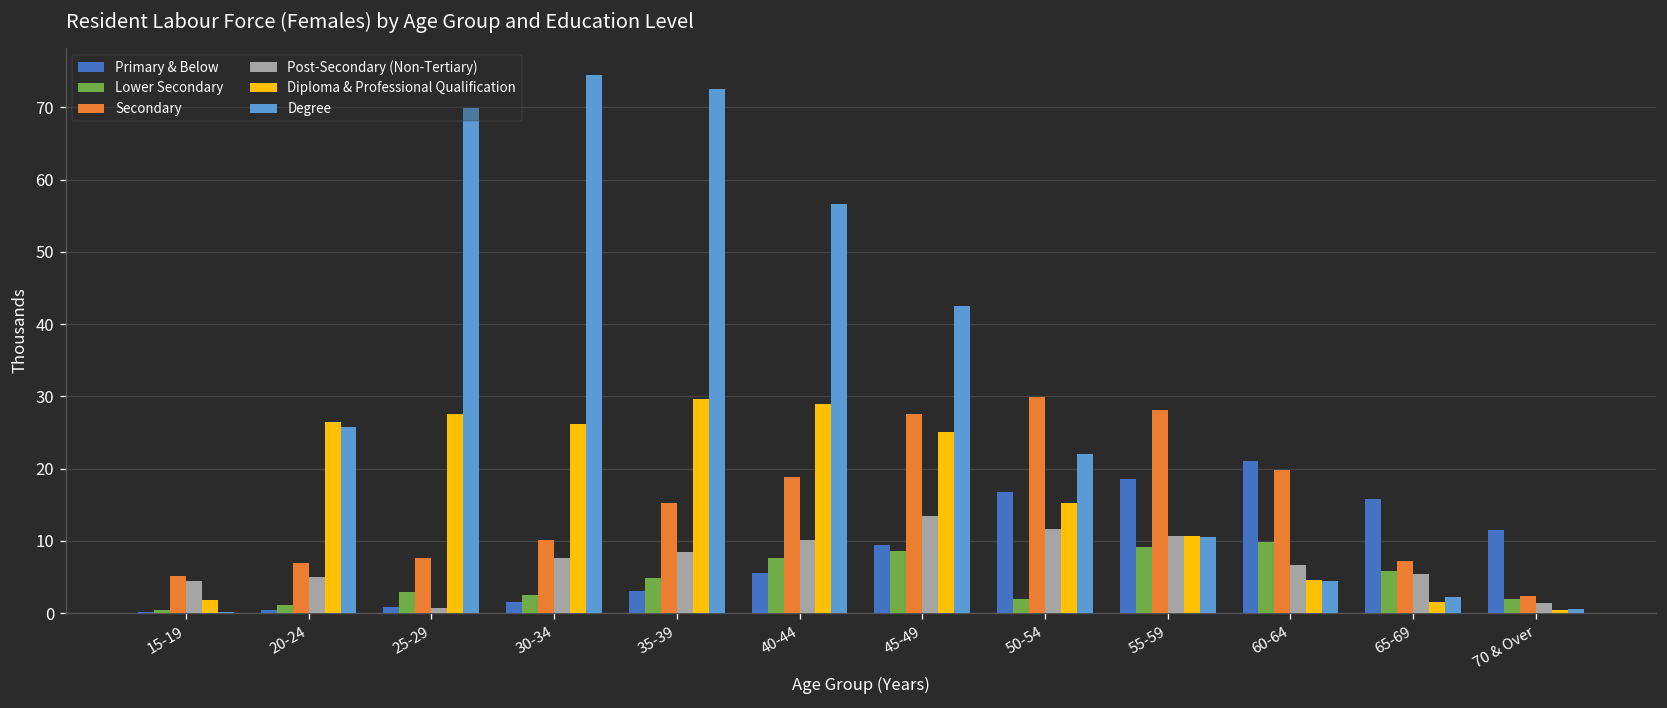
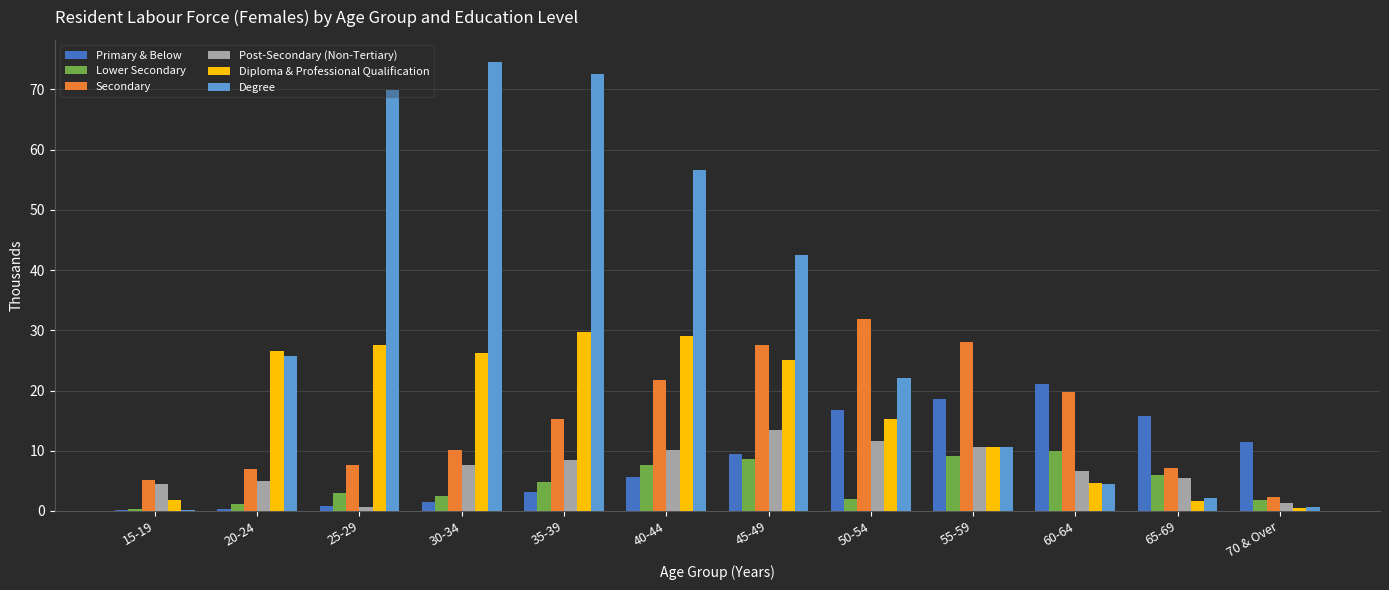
  {
    "Lower Secondary": {
      "20-24": 1,
      "25-29": 3,
      "30-34": 3,
      "35-39": 5,
      "40-44": 8,
      "45-49": 9,
      "50-54": 2,
      "55-59": 9,
      "60-64": 10,
      "65-69": 6,
      "70 & Over": 2
    },
    "Secondary": {
      "15-19": 5,
      "20-24": 7,
      "25-29": 8,
      "30-34": 10,
      "35-39": 15,
-     "40-44": 19,
+     "40-44": 22,
      "45-49": 28,
-     "50-54": 30,
+     "50-54": 32,
      "55-59": 28,
      "60-64": 20,
      "65-69": 7,
      "70 & Over": 2
    },
    "Post-Secondary (Non-Tertiary)": {
      "15-19": 5,
      "20-24": 5,
      "25-29": 1,
      "30-34": 8,
      "35-39": 9,
      "40-44": 10,
      "45-49": 14,
      "50-54": 12,
      "55-59": 11,
      "60-64": 7,
      "65-69": 5,
      "70 & Over": 1
    },
    "Diploma & Professional Qualification": {
      "15-19": 2,
      "20-24": 27,
      "25-29": 28,
      "30-34": 26,
      "35-39": 30,
      "40-44": 29,
      "45-49": 25,
      "50-54": 15,
      "55-59": 11,
      "60-64": 5,
      "65-69": 2,
      "70 & Over": 1
    }
  }
